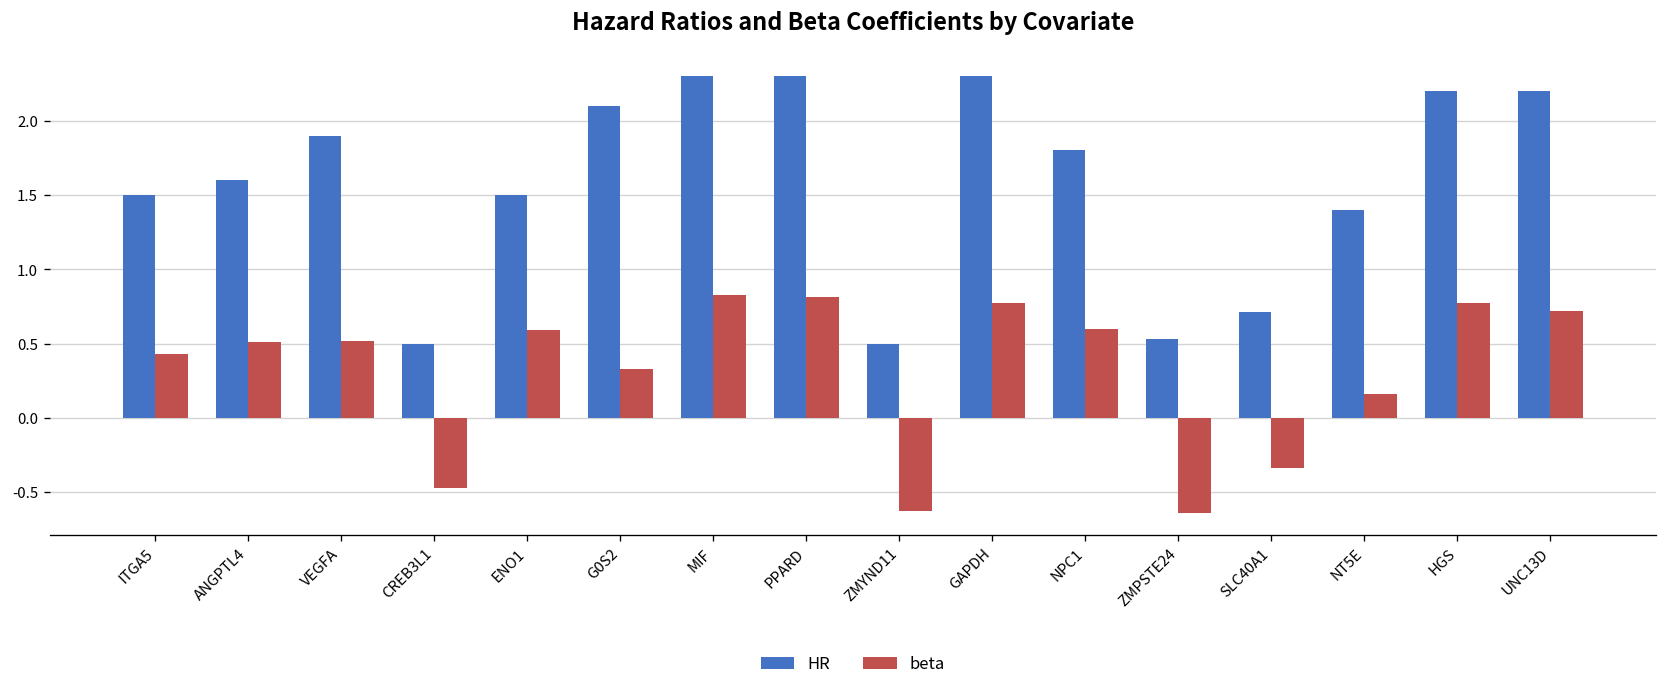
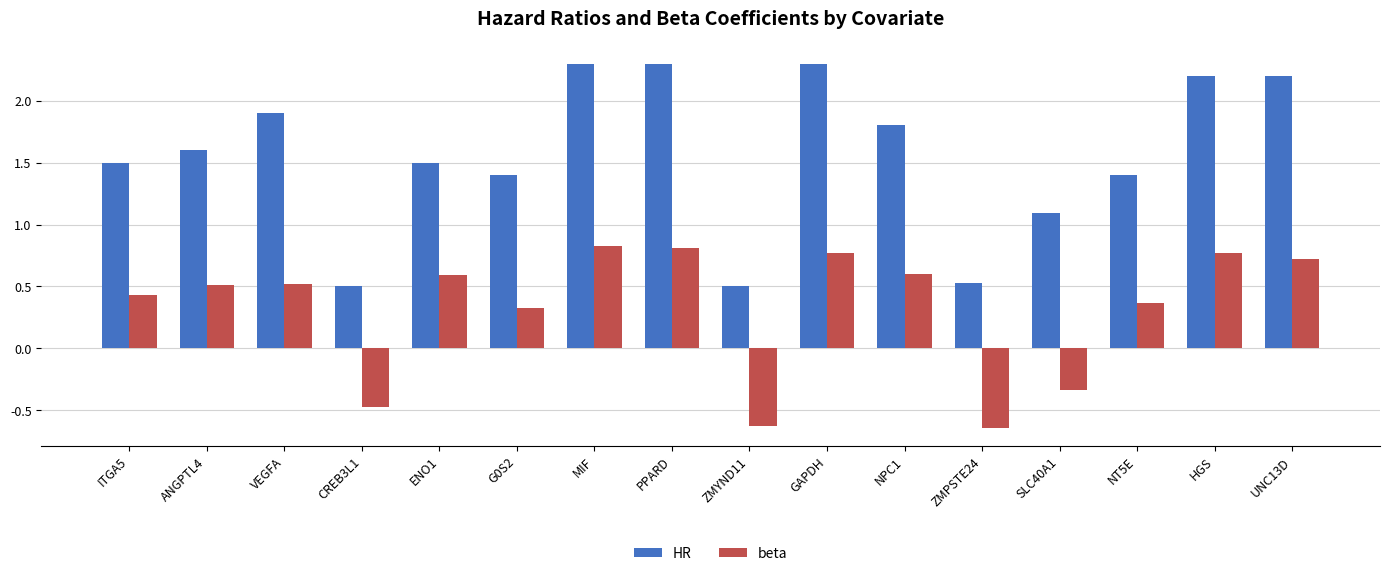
  {
    "HR": {
      "ITGA5": 1.50,
      "ANGPTL4": 1.60,
      "VEGFA": 1.90,
      "CREB3L1": 0.50,
      "ENO1": 1.50,
-     "G0S2": 2.1,
+     "G0S2": 1.4,
      "MIF": 2.30,
      "PPARD": 2.30,
      "ZMYND11": 0.50,
      "GAPDH": 2.30,
      "NPC1": 1.80,
      "ZMPSTE24": 0.53,
-     "SLC40A1": 0.71,
+     "SLC40A1": 1.09,
      "NT5E": 1.40,
      "HGS": 2.20,
      "UNC13D": 2.20
    },
    "beta": {
      "ITGA5": 0.43,
      "ANGPTL4": 0.51,
      "VEGFA": 0.52,
      "CREB3L1": -0.47,
      "ENO1": 0.59,
      "G0S2": 0.33,
      "MIF": 0.83,
      "PPARD": 0.81,
      "ZMYND11": -0.63,
      "GAPDH": 0.77,
      "NPC1": 0.60,
      "ZMPSTE24": -0.64,
      "SLC40A1": -0.34,
-     "NT5E": 0.16,
+     "NT5E": 0.37,
      "HGS": 0.77,
      "UNC13D": 0.72
    }
  }
